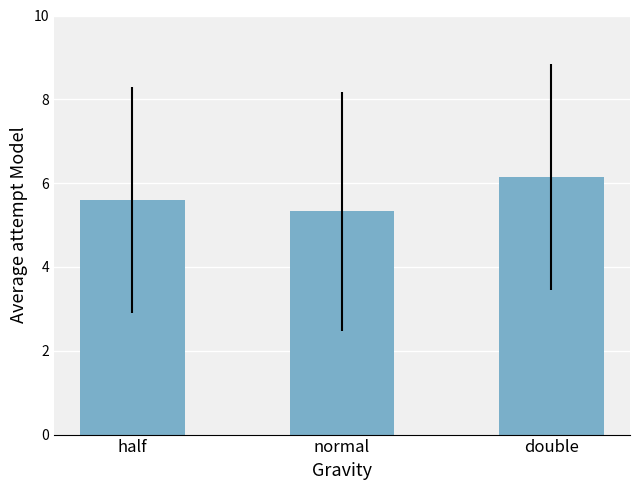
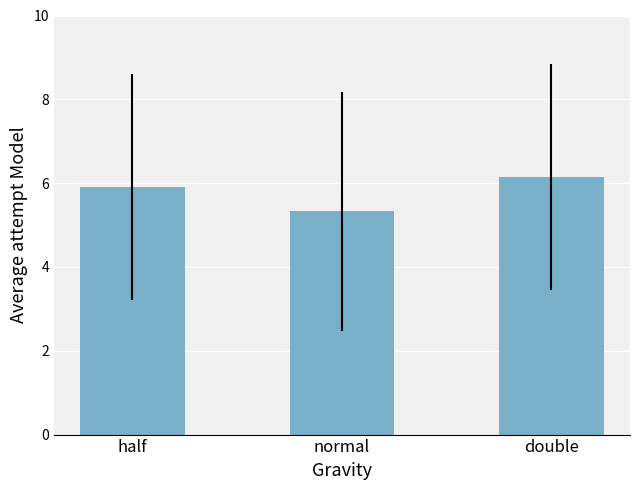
  {
-   "half": 5.6,
+   "half": 5.9,
    "normal": 5.3,
    "double": 6.2
  }
